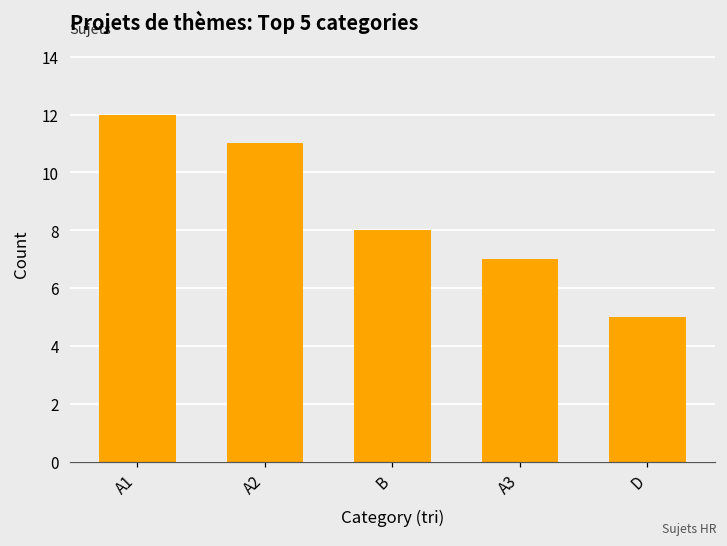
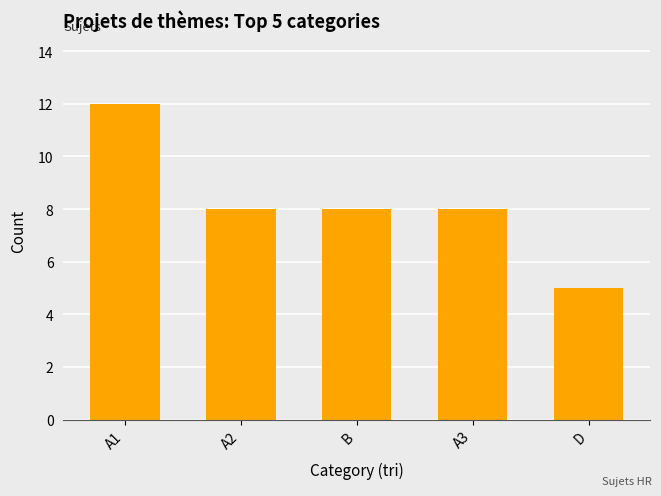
  {
    "A1": 12,
-   "A2": 11,
+   "A2": 8,
    "B": 8,
-   "A3": 7,
+   "A3": 8,
    "D": 5
  }
